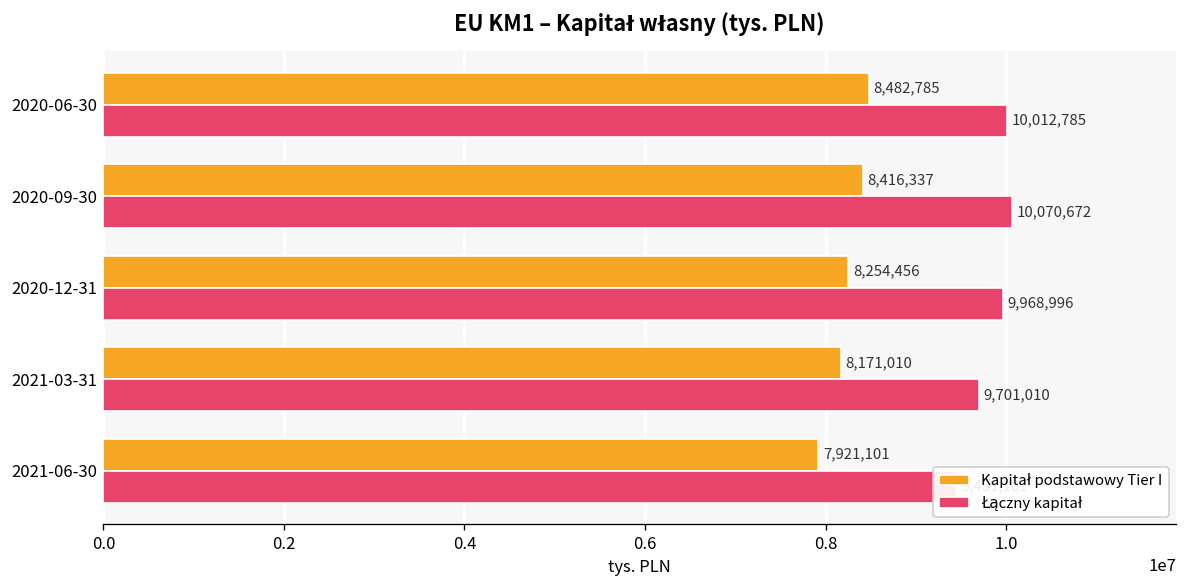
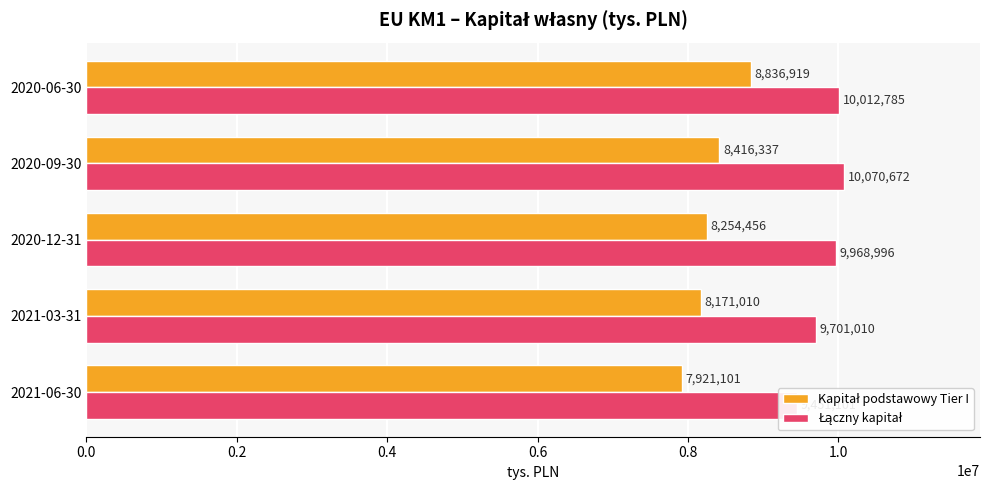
  {
    "Kapitał podstawowy Tier I": {
-     "2020-06-30": "8,482,785",
+     "2020-06-30": "8,836,919",
      "2020-09-30": "8,416,337",
      "2020-12-31": "8,254,456",
      "2021-03-31": "8,171,010",
      "2021-06-30": "7,921,101"
    },
    "Łączny kapitał": {
      "2020-06-30": "10,012,785",
      "2020-09-30": "10,070,672",
      "2020-12-31": "9,968,996",
      "2021-03-31": "9,701,010"
    }
  }
